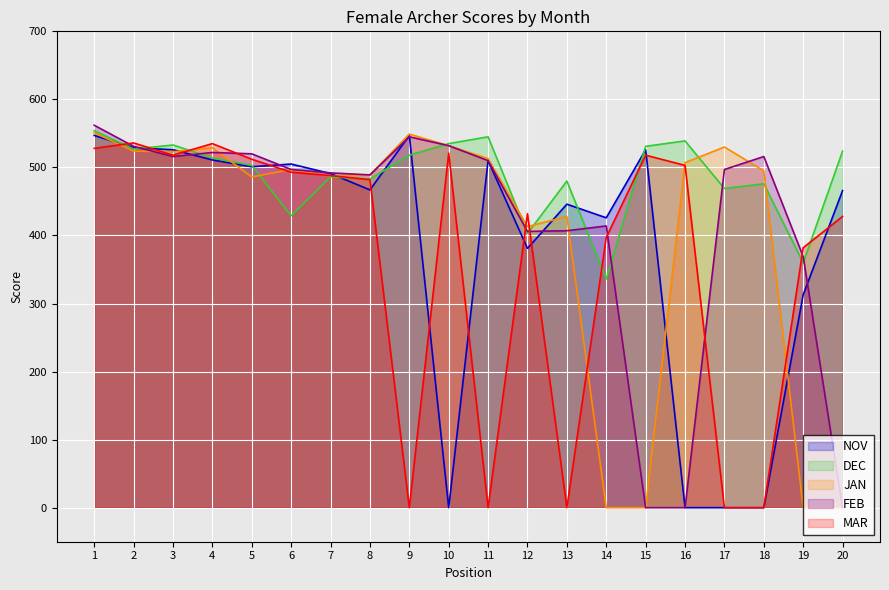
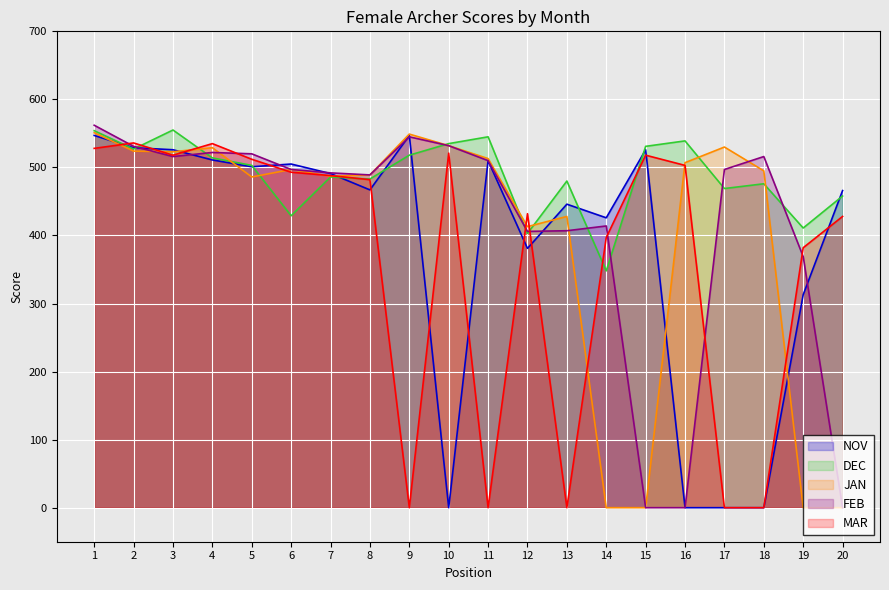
  {
    "DEC": {
-     "3": 530,
+     "3": 560,
      "6": 430,
      "9": 520,
      "11": 550,
      "13": 480,
-     "14": 340,
+     "14": 350,
      "15": 530,
      "16": 540,
      "17": 470,
      "18": 480,
-     "19": 360,
-     "20": 520
+     "19": 410,
+     "20": 460
    }
  }
